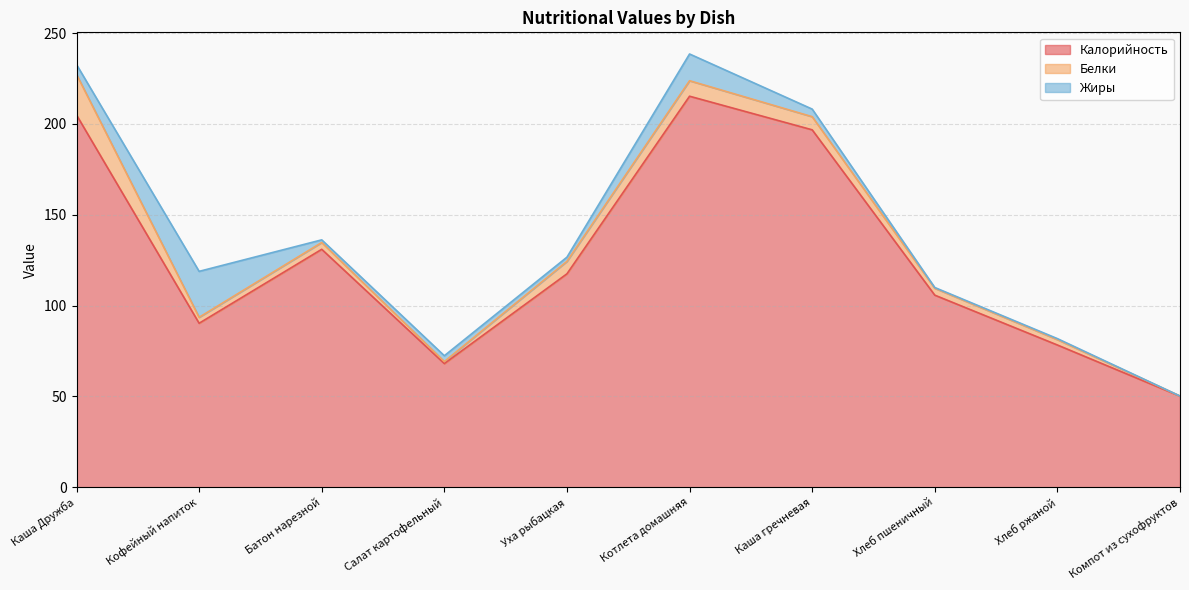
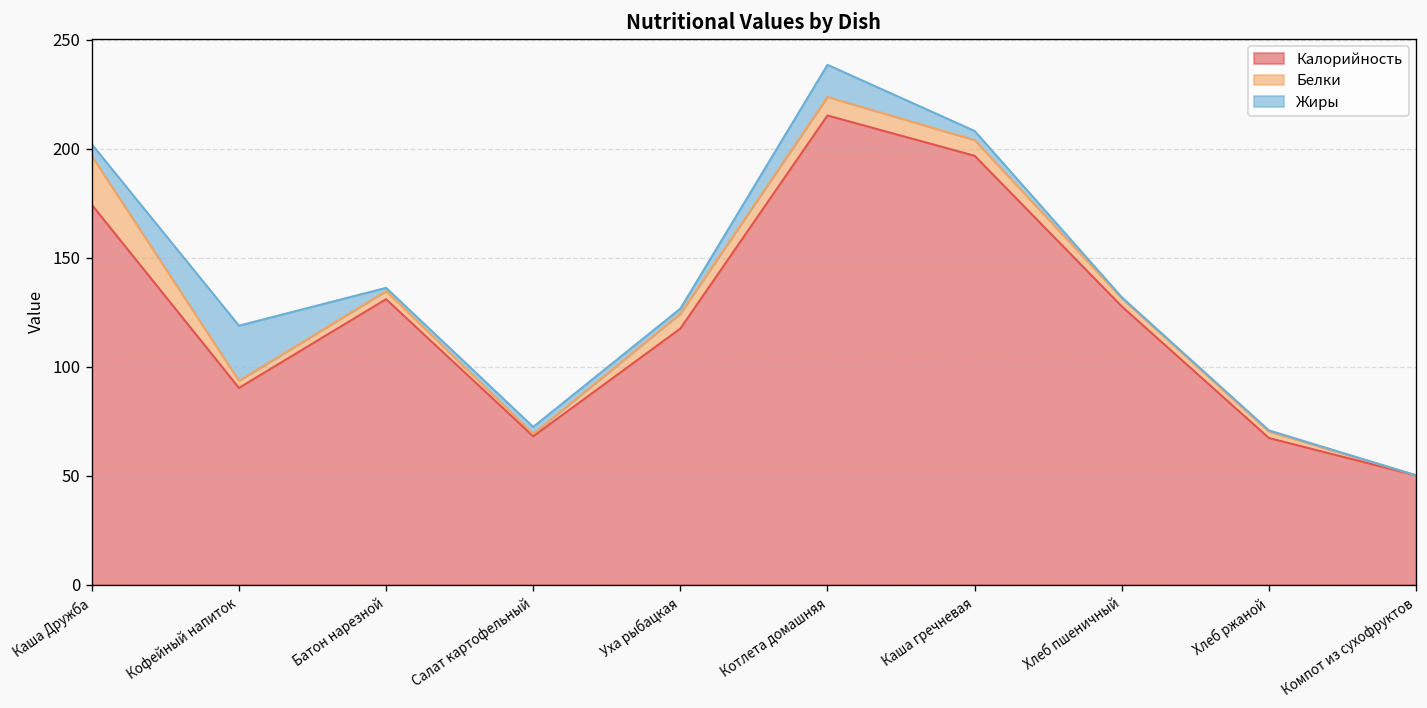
  {
    "Калорийность": {
-     "Каша Дружба": 205,
+     "Каша Дружба": 174,
      "Кофейный напиток": 90,
      "Батон нарезной": 131,
      "Уха рыбацкая": 118,
      "Котлета домашняя": 215,
      "Каша гречневая": 197,
-     "Хлеб пшеничный": 106,
-     "Хлеб ржаной": 78
+     "Хлеб пшеничный": 128,
+     "Хлеб ржаной": 67
    },
    "Белки": {
      "Каша Дружба": 22,
      "Кофейный напиток": 3,
      "Батон нарезной": 4,
      "Уха рыбацкая": 7,
      "Котлета домашняя": 9,
      "Каша гречневая": 7
    },
    "Жиры": {
      "Каша Дружба": 5,
      "Кофейный напиток": 25,
      "Батон нарезной": 1,
      "Салат картофельный": 3,
      "Уха рыбацкая": 2,
      "Котлета домашняя": 15,
      "Каша гречневая": 4
    }
  }
